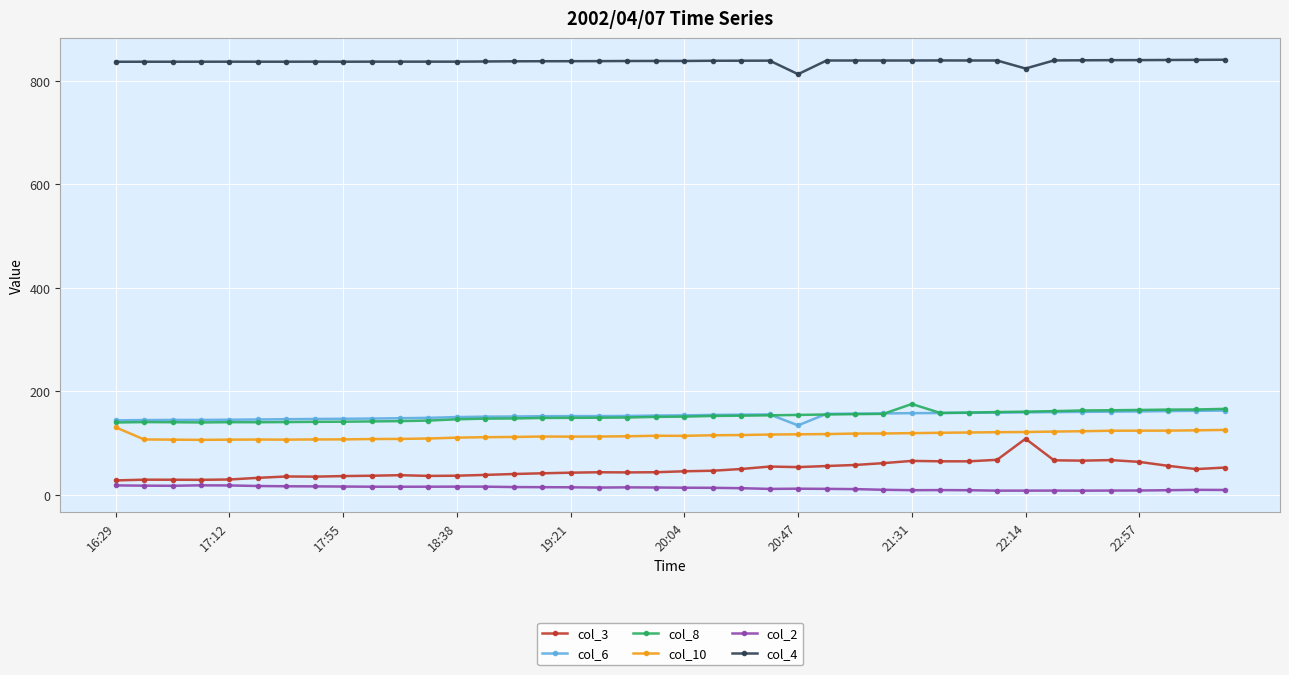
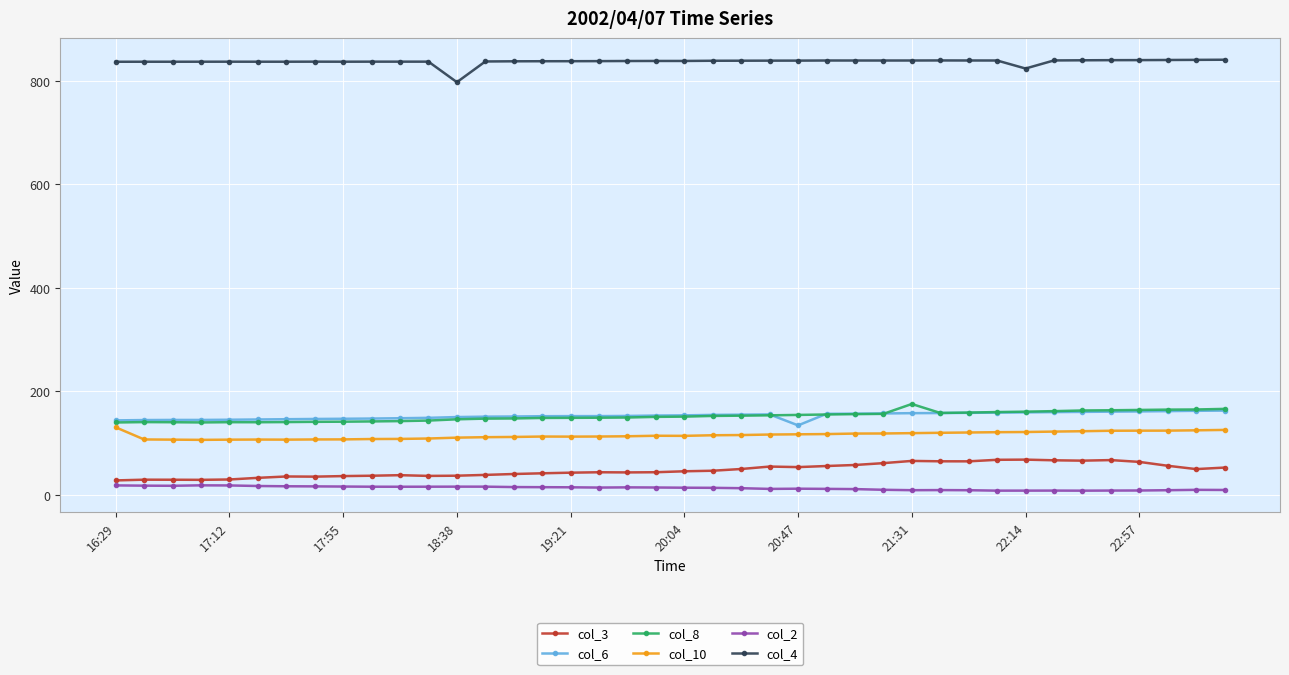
  {
    "col_3": {
      "16:29": 30,
      "17:12": 30,
      "17:55": 40,
      "18:38": 40,
      "19:21": 40,
      "20:04": 50,
      "20:47": 50,
      "21:31": 70,
-     "22:14": 110,
+     "22:14": 70,
      "22:57": 60
    },
    "col_6": {
      "17:55": 150,
      "20:47": 130,
      "21:31": 160
    },
    "col_8": {
      "17:55": 140,
      "20:47": 150,
      "21:31": 180
    },
    "col_10": {
      "16:29": 130,
      "17:12": 110,
      "17:55": 110,
      "18:38": 110,
      "19:21": 110,
      "20:04": 110,
      "20:47": 120,
      "21:31": 120,
      "22:14": 120,
      "22:57": 120
    },
    "col_2": {
      "16:29": 20,
      "17:12": 20,
      "17:55": 20,
      "18:38": 20,
      "19:21": 10,
      "20:04": 10,
      "20:47": 10,
      "21:31": 10,
      "22:14": 10,
      "22:57": 10
    },
    "col_4": {
      "16:29": 840,
      "17:12": 840,
      "17:55": 840,
-     "18:38": 840,
+     "18:38": 800,
      "19:21": 840,
      "20:04": 840,
-     "20:47": 810,
+     "20:47": 840,
      "21:31": 840,
      "22:14": 820,
      "22:57": 840
    }
  }
